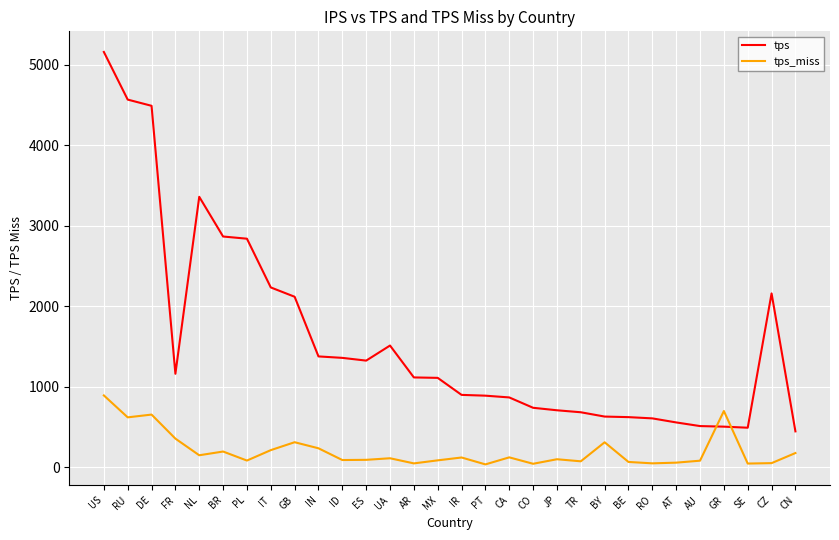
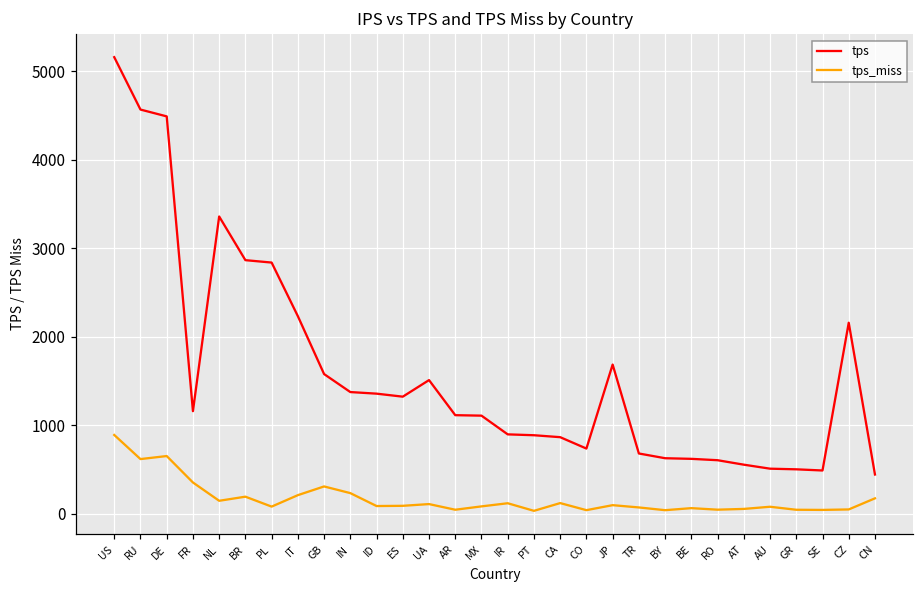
  {
    "tps": {
      "US": 5200,
      "RU": 4600,
      "DE": 4500,
      "FR": 1200,
      "NL": 3400,
      "BR": 2900,
      "PL": 2800,
      "IT": 2200,
-     "GB": 2100,
+     "GB": 1600,
      "IN": 1400,
      "ID": 1400,
      "ES": 1300,
      "UA": 1500,
      "AR": 1100,
      "MX": 1100,
      "IR": 900,
      "PT": 900,
      "CA": 900,
      "CO": 700,
-     "JP": 700,
+     "JP": 1700,
      "TR": 700,
      "BY": 600,
      "BE": 600,
      "RO": 600,
      "AT": 600,
      "AU": 500,
      "GR": 500,
      "SE": 500,
      "CZ": 2200,
      "CN": 400
    },
    "tps_miss": {
      "US": 900,
      "RU": 600,
      "DE": 700,
      "FR": 400,
      "NL": 100,
      "BR": 200,
      "PL": 100,
      "IT": 200,
      "GB": 300,
      "IN": 200,
      "ID": 100,
      "ES": 100,
      "UA": 100,
      "AR": 0,
      "MX": 100,
      "IR": 100,
      "PT": 0,
      "CA": 100,
      "CO": 0,
      "JP": 100,
      "TR": 100,
-     "BY": 300,
+     "BY": 0,
      "BE": 100,
      "RO": 0,
      "AT": 100,
      "AU": 100,
-     "GR": 700,
+     "GR": 0,
      "SE": 0,
      "CZ": 100,
      "CN": 200
    }
  }
